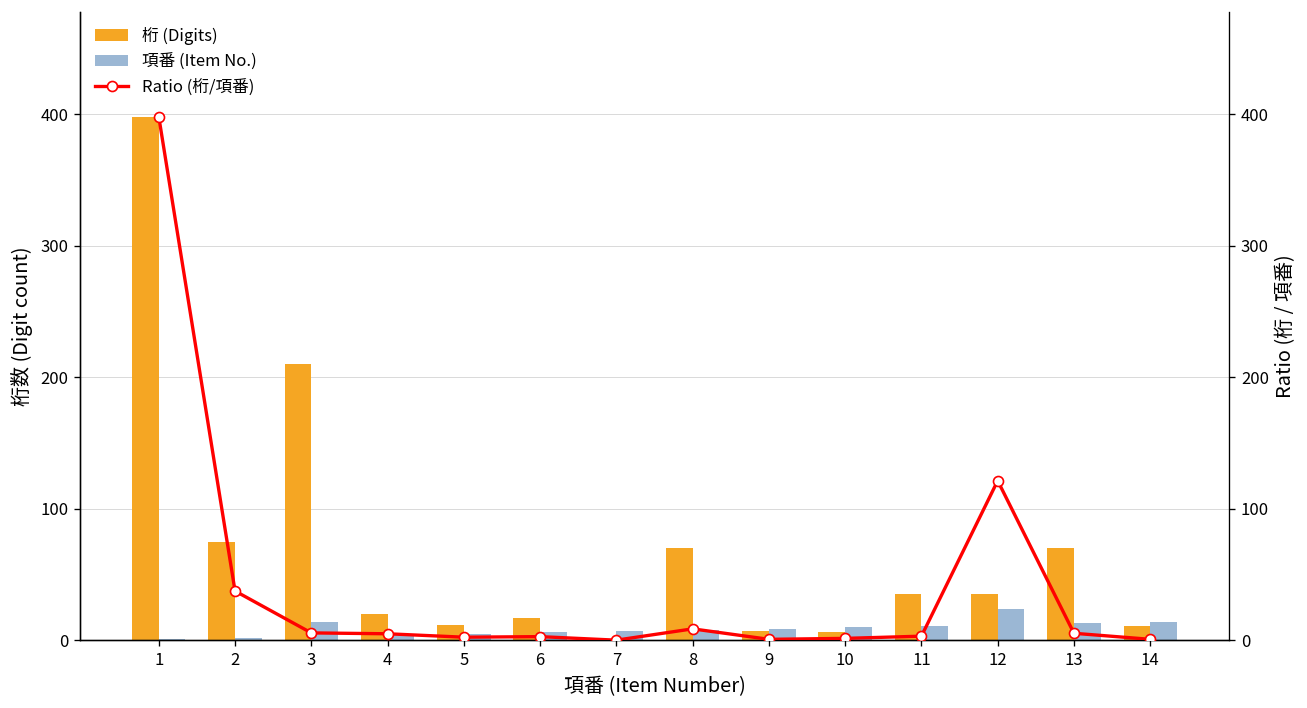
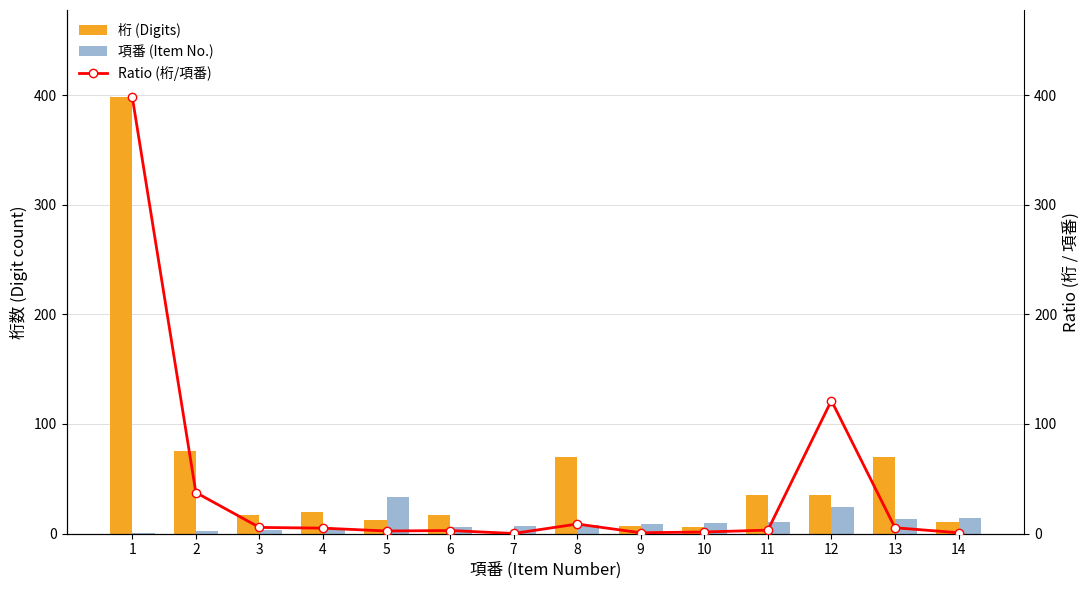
  {
    "桁 (Digits)": {
      "1": 398,
      "2": 75,
-     "3": 210,
+     "3": 17,
      "4": 20,
      "5": 12,
      "6": 17,
      "8": 70,
      "9": 7,
      "10": 6,
      "11": 35,
      "12": 35,
      "13": 70,
      "14": 11
    },
    "項番 (Item No.)": {
-     "3": 14,
+     "3": 3,
      "4": 4,
-     "5": 5,
+     "5": 33,
      "6": 6,
      "7": 7,
      "8": 8,
      "9": 9,
      "10": 10,
      "11": 11,
      "12": 24,
      "13": 13,
      "14": 14
    },
    "Ratio (桁/項番)": {
      "1": 398,
      "2": 38,
      "3": 6,
      "4": 5,
      "5": 2,
      "6": 3,
      "7": 0,
      "8": 9,
      "9": 1,
      "10": 2,
      "11": 3,
      "12": 121,
      "13": 5,
      "14": 1
    }
  }
